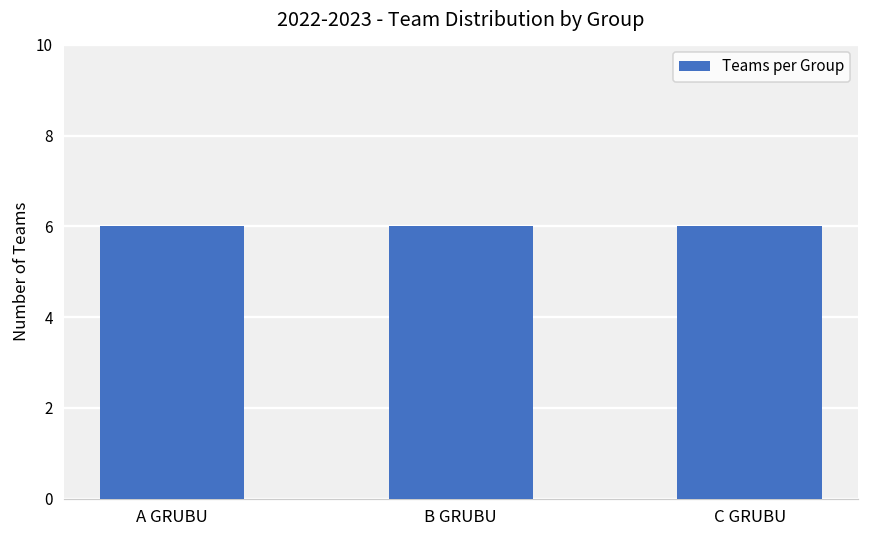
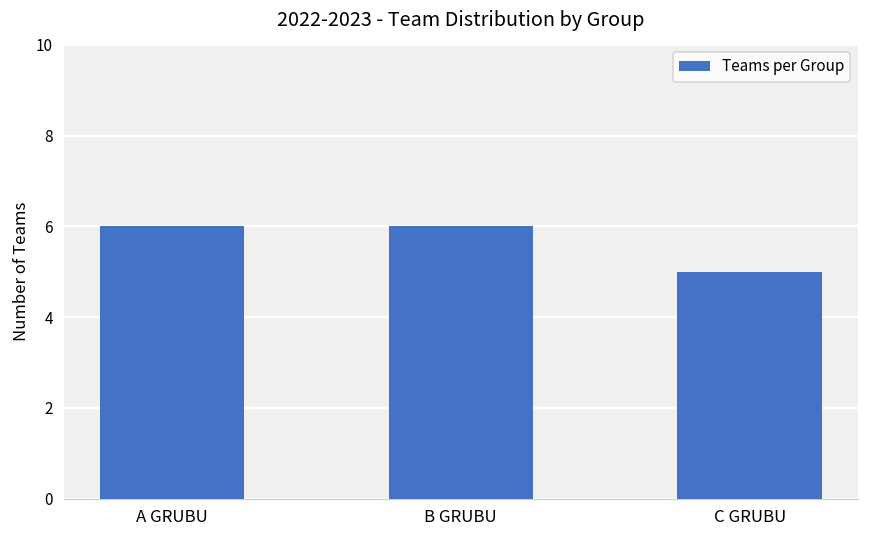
  {
    "A GRUBU": 6,
    "B GRUBU": 6,
-   "C GRUBU": 6
+   "C GRUBU": 5
  }
